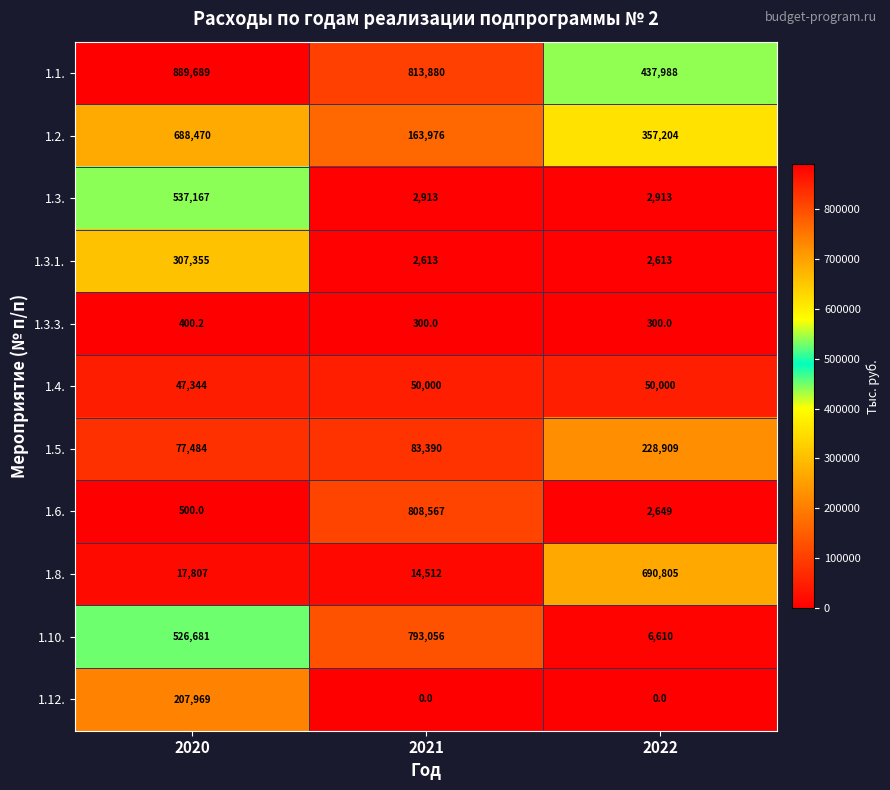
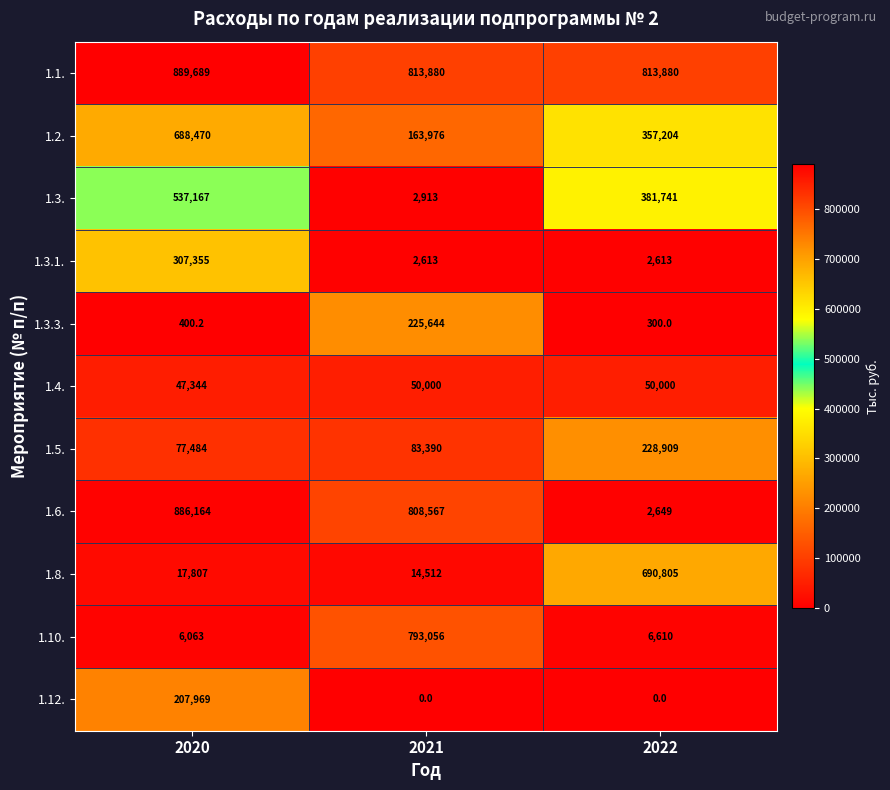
  {
    "1.1.": {
      "2020": "889,689",
      "2021": "813,880",
-     "2022": "437,988"
+     "2022": "813,880"
    },
    "1.2.": {
      "2020": "688,470",
      "2021": "163,976",
      "2022": "357,204"
    },
    "1.3.": {
      "2020": "537,167",
      "2021": "2,913",
-     "2022": "2,913"
+     "2022": "381,741"
    },
    "1.3.1.": {
      "2020": "307,355",
      "2021": "2,613",
      "2022": "2,613"
    },
    "1.3.3.": {
      "2020": "400.2",
-     "2021": "300.0",
+     "2021": "225,644",
      "2022": "300.0"
    },
    "1.4.": {
      "2020": "47,344",
      "2021": "50,000",
      "2022": "50,000"
    },
    "1.5.": {
      "2020": "77,484",
      "2021": "83,390",
      "2022": "228,909"
    },
    "1.6.": {
-     "2020": "500.0",
+     "2020": "886,164",
      "2021": "808,567",
      "2022": "2,649"
    },
    "1.8.": {
      "2020": "17,807",
      "2021": "14,512",
      "2022": "690,805"
    },
    "1.10.": {
-     "2020": "526,681",
+     "2020": "6,063",
      "2021": "793,056",
      "2022": "6,610"
    },
    "1.12.": {
      "2020": "207,969",
      "2021": "0.0",
      "2022": "0.0"
    }
  }
